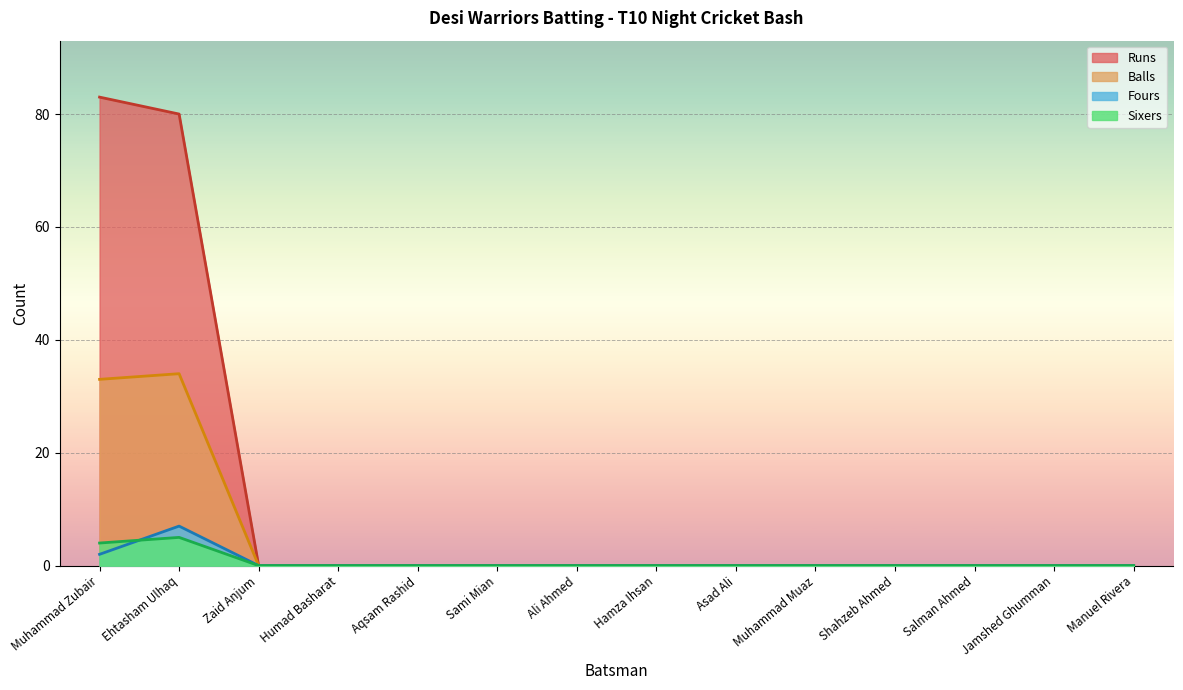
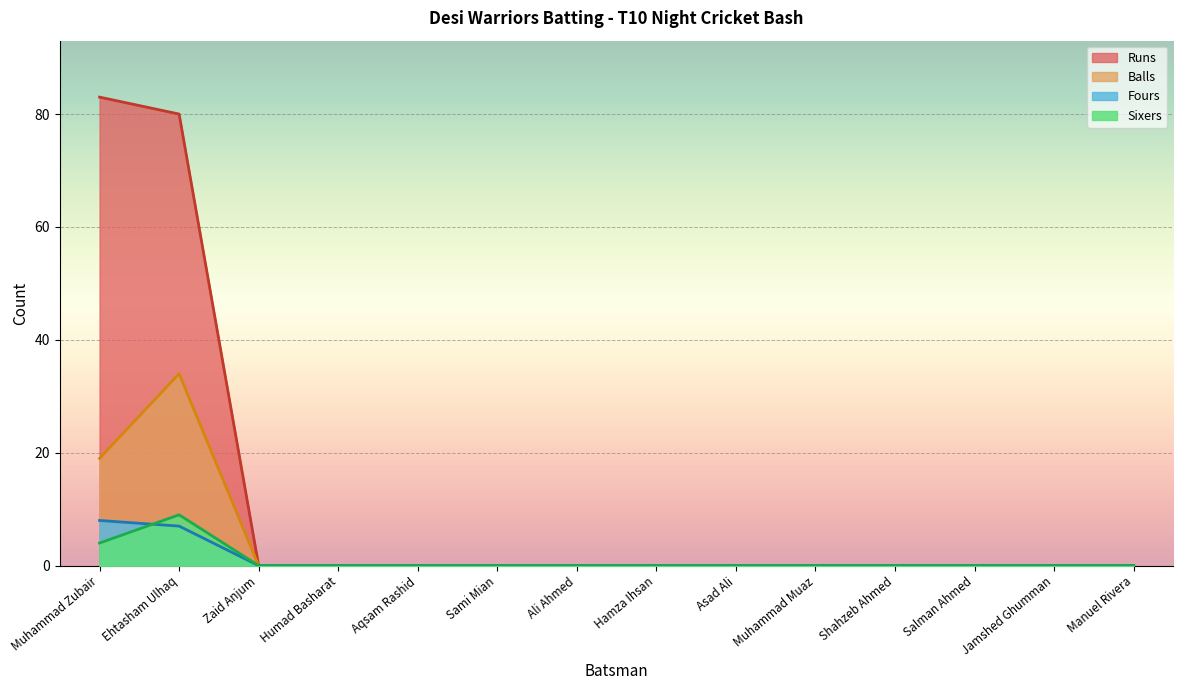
  {
    "Runs": {
      "Muhammad Zubair": 83,
      "Ehtasham Ulhaq": 80
    },
    "Balls": {
-     "Muhammad Zubair": 33,
+     "Muhammad Zubair": 19,
      "Ehtasham Ulhaq": 34
    },
    "Fours": {
-     "Muhammad Zubair": 2,
+     "Muhammad Zubair": 8,
      "Ehtasham Ulhaq": 7
    },
    "Sixers": {
      "Muhammad Zubair": 4,
-     "Ehtasham Ulhaq": 5
+     "Ehtasham Ulhaq": 9
    }
  }
